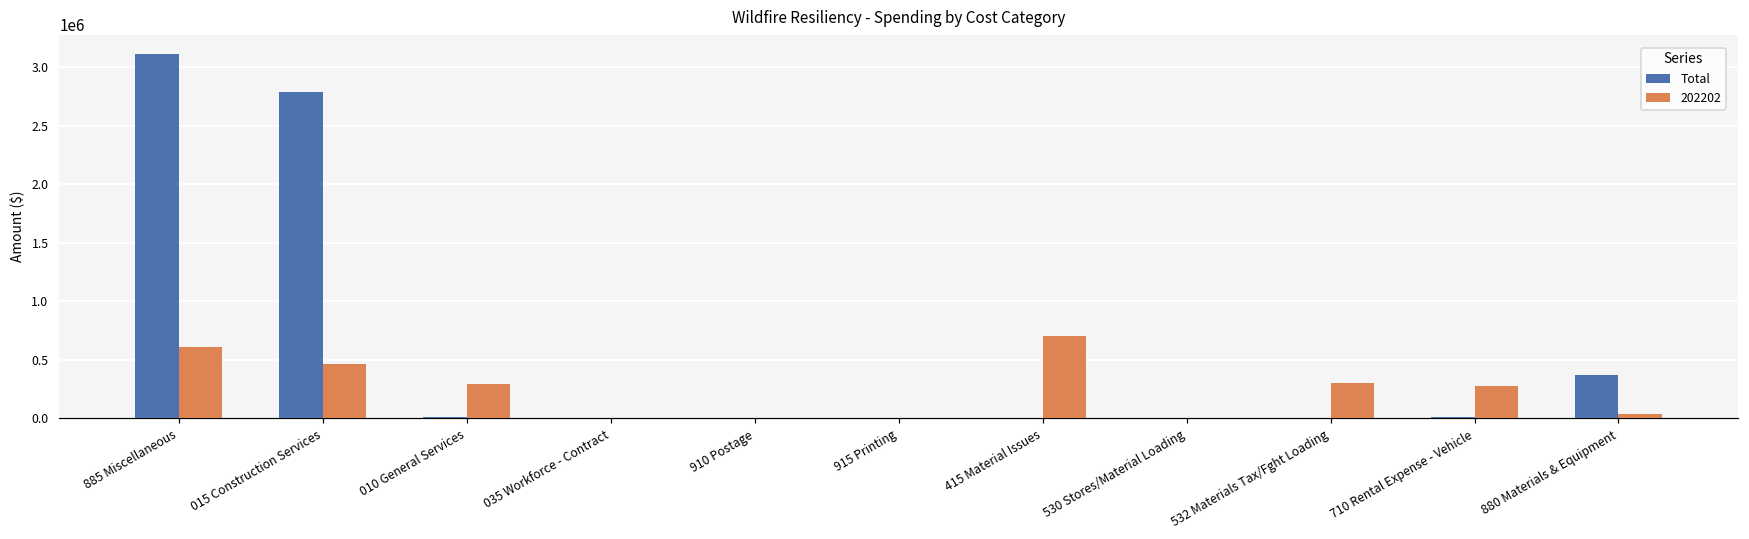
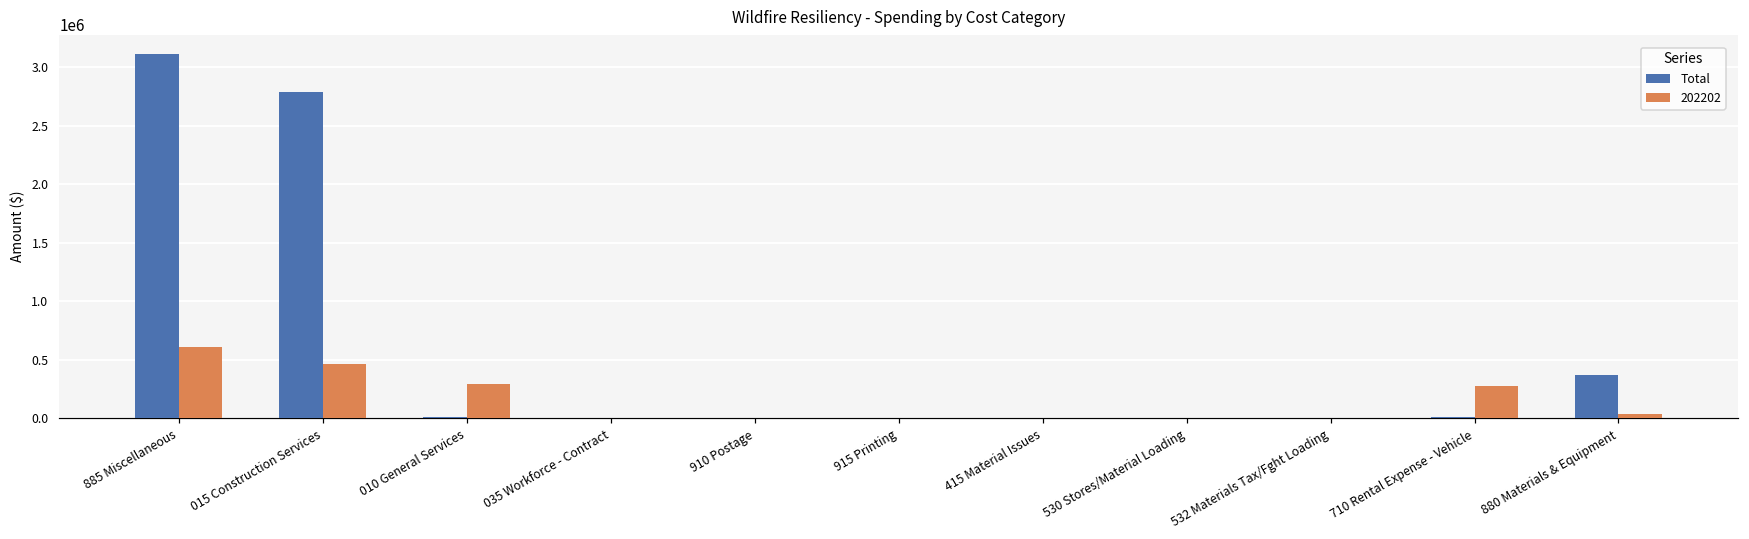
  {
    "Total": {
      "885 Miscellaneous": 3120000,
      "015 Construction Services": 2780000,
      "035 Workforce - Contract": 0,
      "880 Materials & Equipment": 370000
    },
    "202202": {
      "885 Miscellaneous": 610000,
      "015 Construction Services": 460000,
      "010 General Services": 290000,
      "035 Workforce - Contract": 0,
-     "415 Material Issues": 700000,
+     "415 Material Issues": 0,
      "530 Stores/Material Loading": 0,
-     "532 Materials Tax/Fght Loading": 300000,
+     "532 Materials Tax/Fght Loading": 0,
      "710 Rental Expense - Vehicle": 270000,
      "880 Materials & Equipment": 30000
    }
  }
